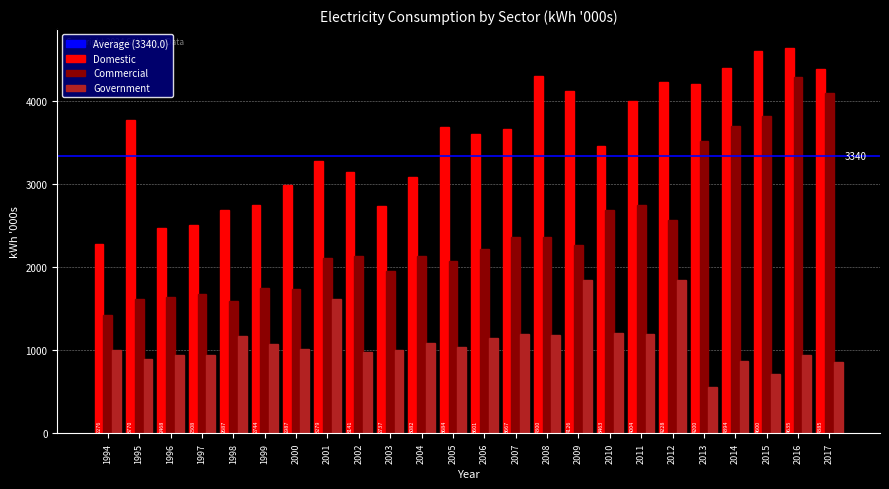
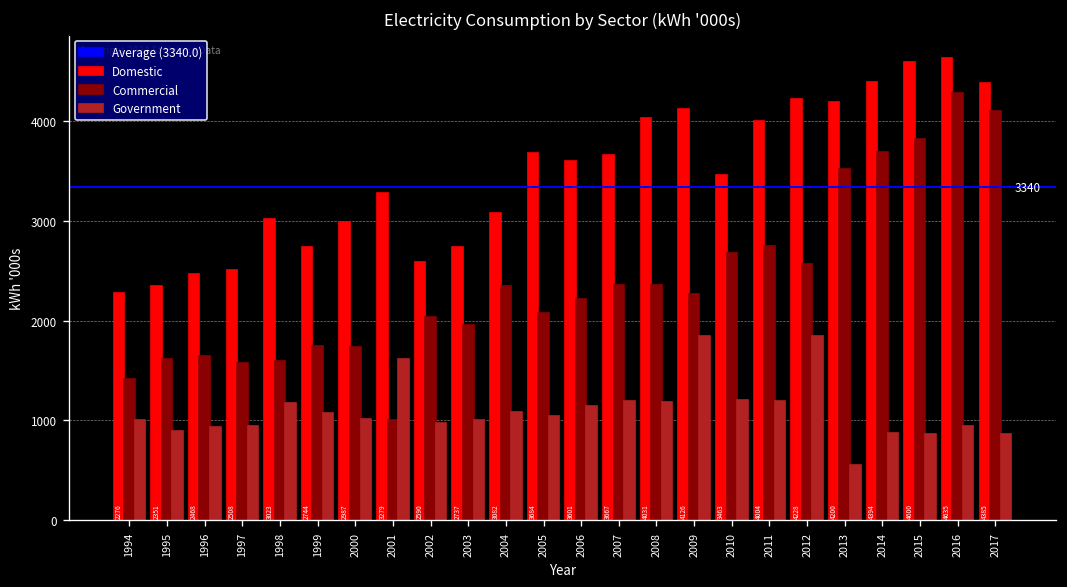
  {
    "Domestic": {
      "1994": 2276,
-     "1995": 3770,
+     "1995": 2351,
      "1996": 2468,
      "1997": 2508,
-     "1998": 2687,
+     "1998": 3023,
      "1999": 2744,
      "2000": 2987,
      "2001": 3279,
-     "2002": 3141,
+     "2002": 2590,
      "2003": 2737,
      "2004": 3082,
      "2005": 3684,
      "2006": 3601,
      "2007": 3667,
-     "2008": 4300,
+     "2008": 4031,
      "2009": 4126,
      "2010": 3463,
      "2011": 4004,
      "2012": 4228,
      "2013": 4200,
      "2014": 4394,
      "2015": 4600,
      "2016": 4635,
      "2017": 4385
    },
    "Commercial": {
      "1994": 1400,
      "1995": 1600,
      "1996": 1600,
-     "1997": 1700,
+     "1997": 1600,
      "1998": 1600,
      "1999": 1700,
      "2000": 1700,
-     "2001": 2100,
-     "2002": 2100,
+     "2001": 1000,
+     "2002": 2000,
      "2003": 2000,
-     "2004": 2100,
+     "2004": 2300,
      "2005": 2100,
      "2006": 2200,
      "2007": 2400,
      "2008": 2400,
      "2009": 2300,
      "2010": 2700,
      "2011": 2800,
      "2012": 2600,
      "2013": 3500,
      "2014": 3700,
      "2015": 3800,
      "2016": 4300,
      "2017": 4100
    },
    "Government": {
      "1994": 1000,
      "1995": 900,
      "1996": 900,
      "1997": 900,
      "1998": 1200,
      "1999": 1100,
      "2000": 1000,
      "2001": 1600,
      "2002": 1000,
      "2003": 1000,
      "2004": 1100,
      "2005": 1000,
      "2006": 1100,
      "2007": 1200,
      "2008": 1200,
      "2009": 1800,
      "2010": 1200,
      "2011": 1200,
      "2012": 1800,
      "2013": 600,
      "2014": 900,
-     "2015": 700,
+     "2015": 900,
      "2016": 900,
      "2017": 900
    }
  }
